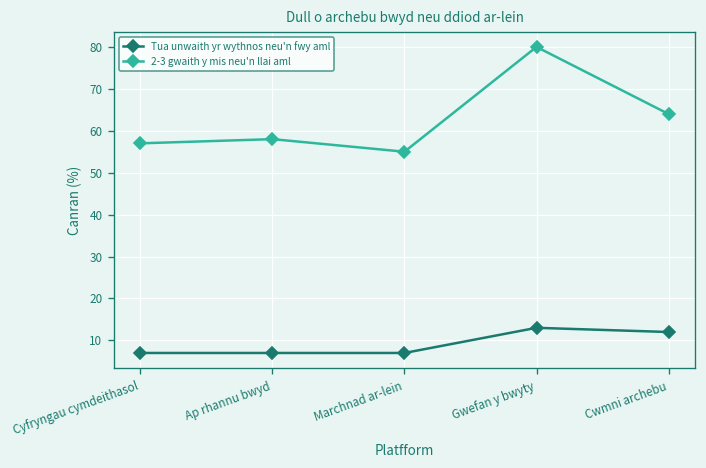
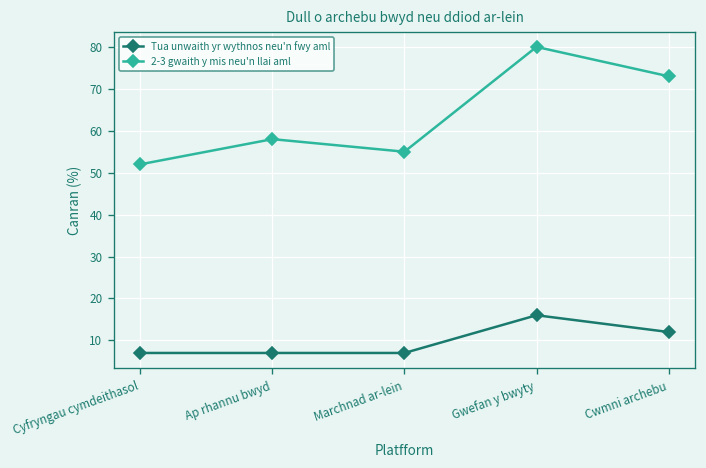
  {
    "Tua unwaith yr wythnos neu'n fwy aml": {
      "Cyfryngau cymdeithasol": 7,
      "Ap rhannu bwyd": 7,
      "Marchnad ar-lein": 7,
-     "Gwefan y bwyty": 13,
+     "Gwefan y bwyty": 16,
      "Cwmni archebu": 12
    },
    "2-3 gwaith y mis neu'n llai aml": {
-     "Cyfryngau cymdeithasol": 57,
+     "Cyfryngau cymdeithasol": 52,
      "Ap rhannu bwyd": 58,
      "Marchnad ar-lein": 55,
      "Gwefan y bwyty": 80,
-     "Cwmni archebu": 64
+     "Cwmni archebu": 73
    }
  }
